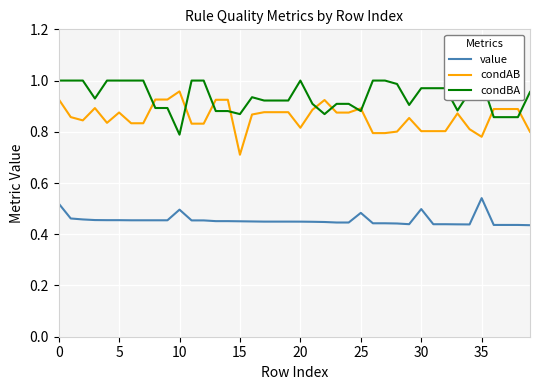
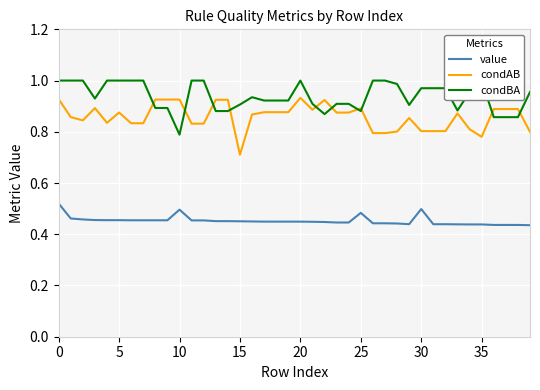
  {
    "value": {
      "0": 0.52,
      "5": 0.46,
      "10": 0.50,
      "15": 0.45,
      "20": 0.45,
      "25": 0.48,
      "30": 0.50,
-     "35": 0.54
+     "35": 0.44
    },
    "condAB": {
      "0": 0.93,
      "5": 0.88,
-     "10": 0.96,
+     "10": 0.93,
      "15": 0.71,
-     "20": 0.82,
+     "20": 0.93,
      "25": 0.89,
      "30": 0.80,
      "35": 0.78
    },
    "condBA": {
      "0": 1.00,
      "5": 1.00,
      "10": 0.79,
-     "15": 0.87,
+     "15": 0.91,
      "20": 1.00,
      "25": 0.88,
      "30": 0.97
    }
  }
